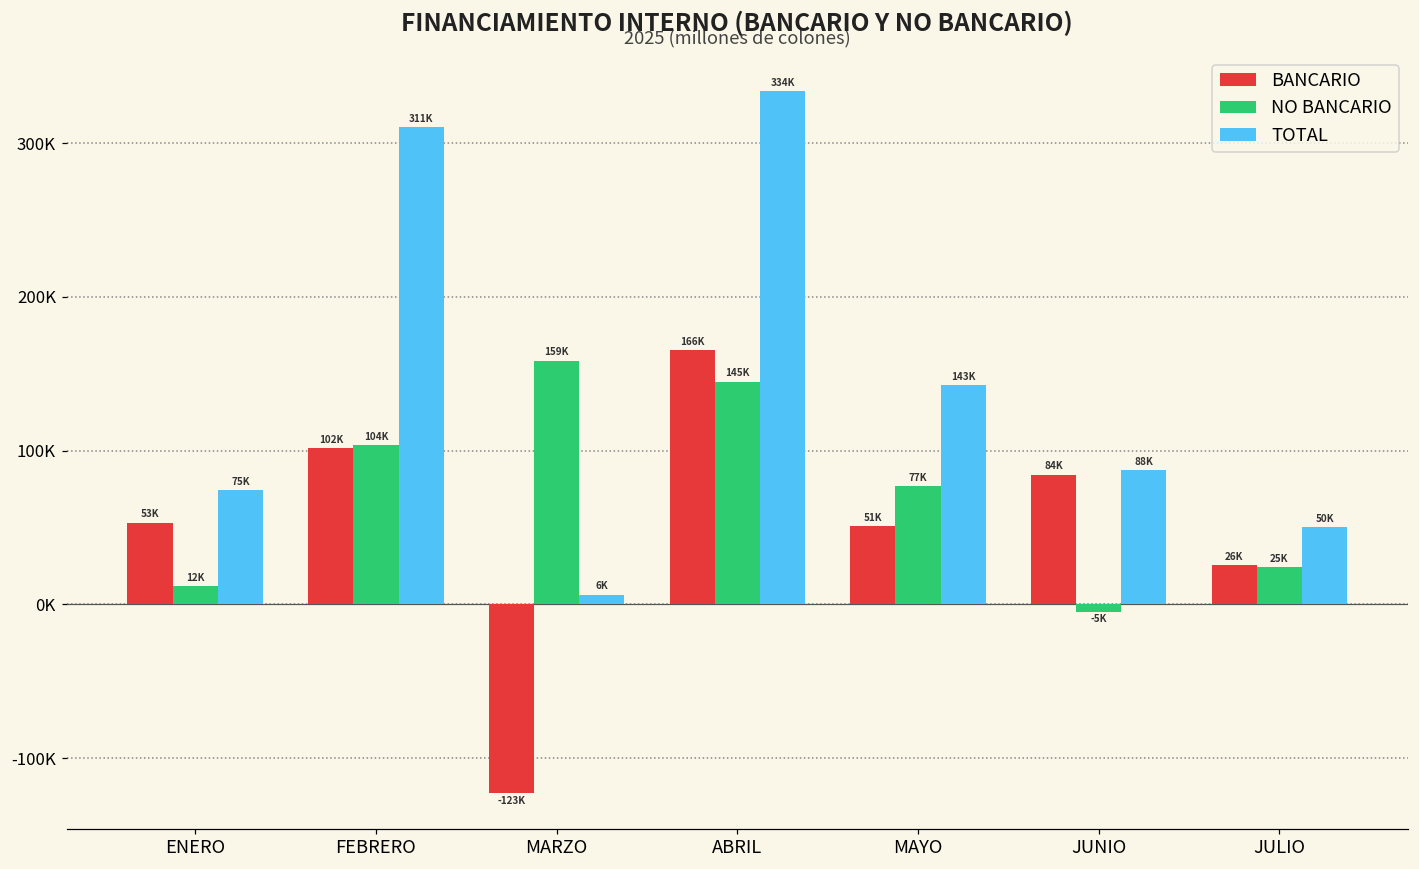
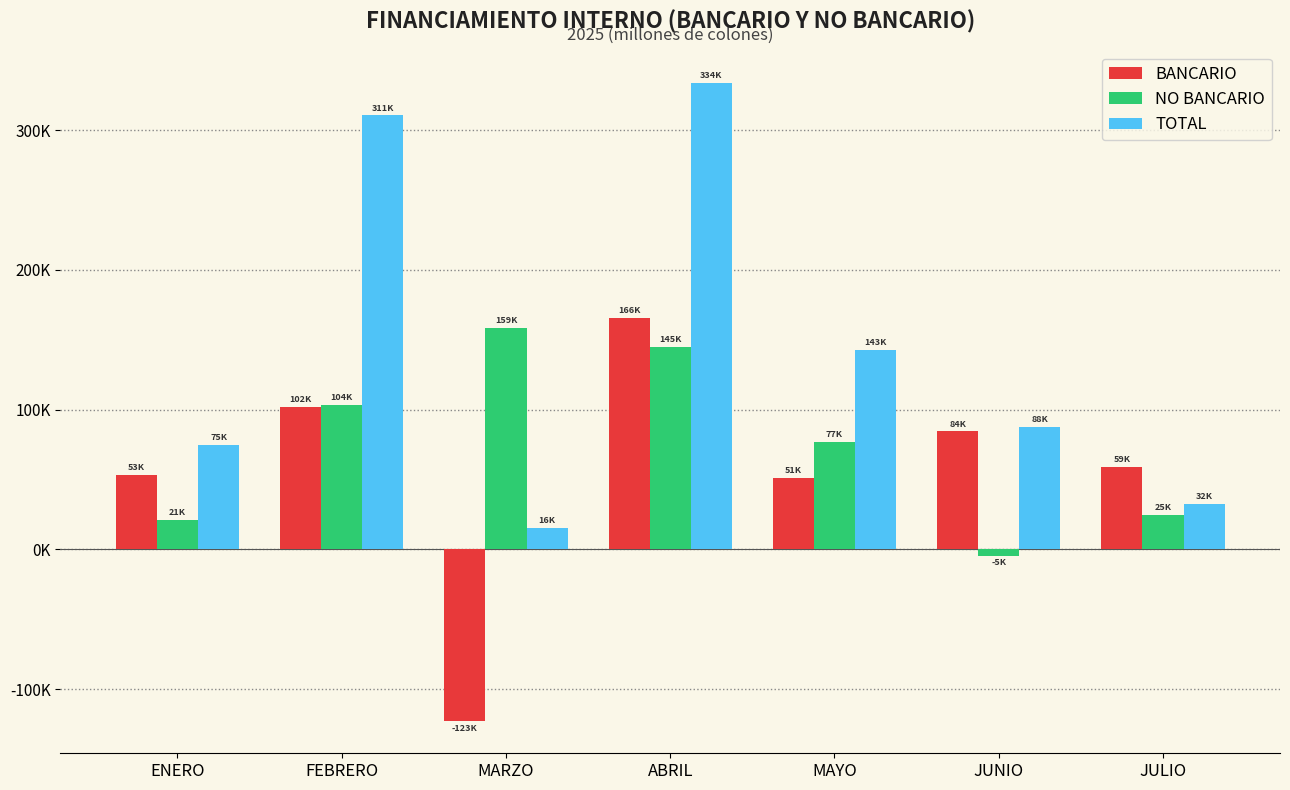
  {
    "BANCARIO": {
      "ENERO": "53K",
      "FEBRERO": "102K",
      "MARZO": "-123K",
      "ABRIL": "166K",
      "MAYO": "51K",
      "JUNIO": "84K",
-     "JULIO": "26K"
+     "JULIO": "59K"
    },
    "NO BANCARIO": {
-     "ENERO": "12K",
+     "ENERO": "21K",
      "FEBRERO": "104K",
      "MARZO": "159K",
      "ABRIL": "145K",
      "MAYO": "77K",
      "JUNIO": "-5K",
      "JULIO": "25K"
    },
    "TOTAL": {
      "ENERO": "75K",
      "FEBRERO": "311K",
-     "MARZO": "6K",
+     "MARZO": "16K",
      "ABRIL": "334K",
      "MAYO": "143K",
      "JUNIO": "88K",
-     "JULIO": "50K"
+     "JULIO": "32K"
    }
  }
